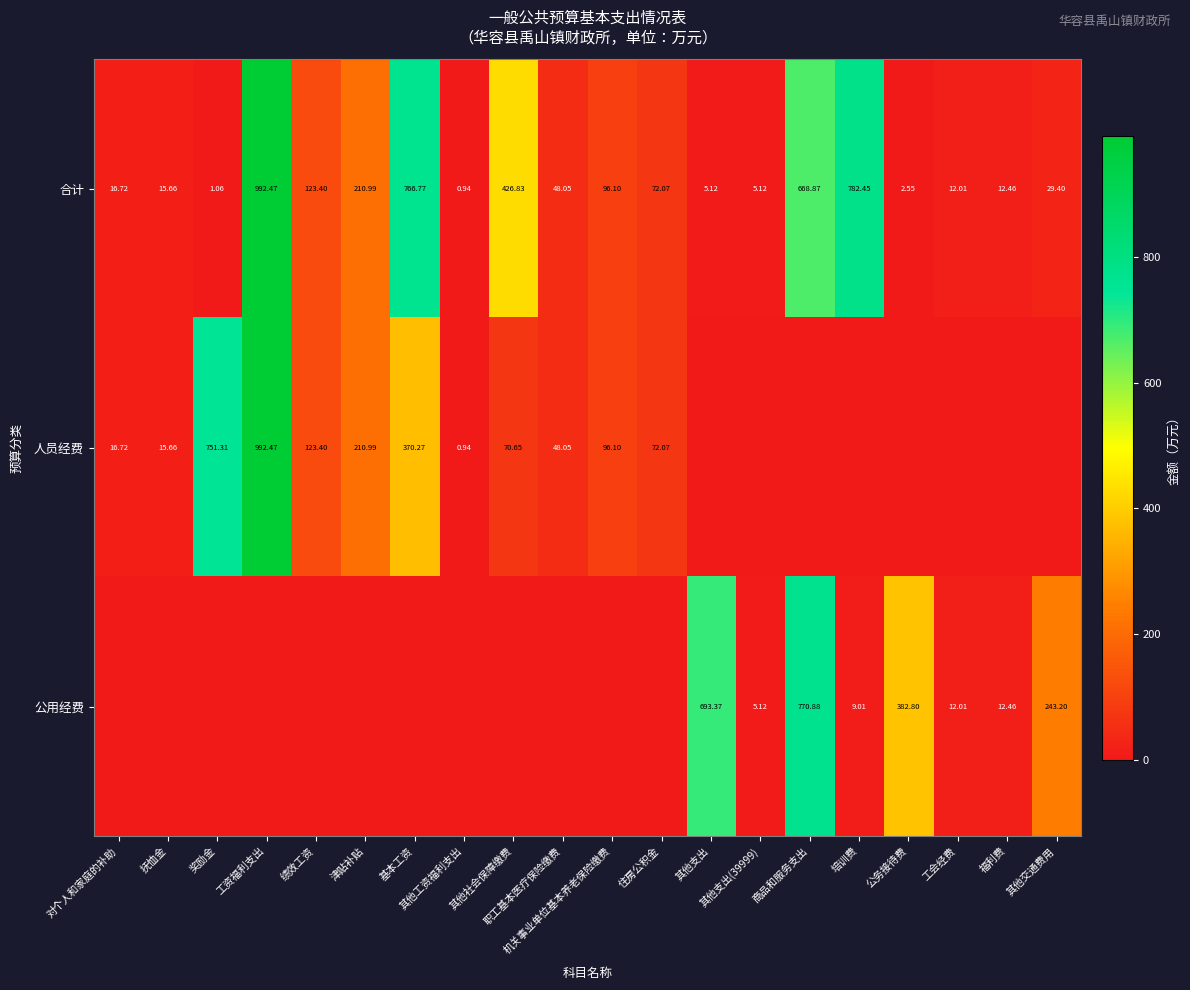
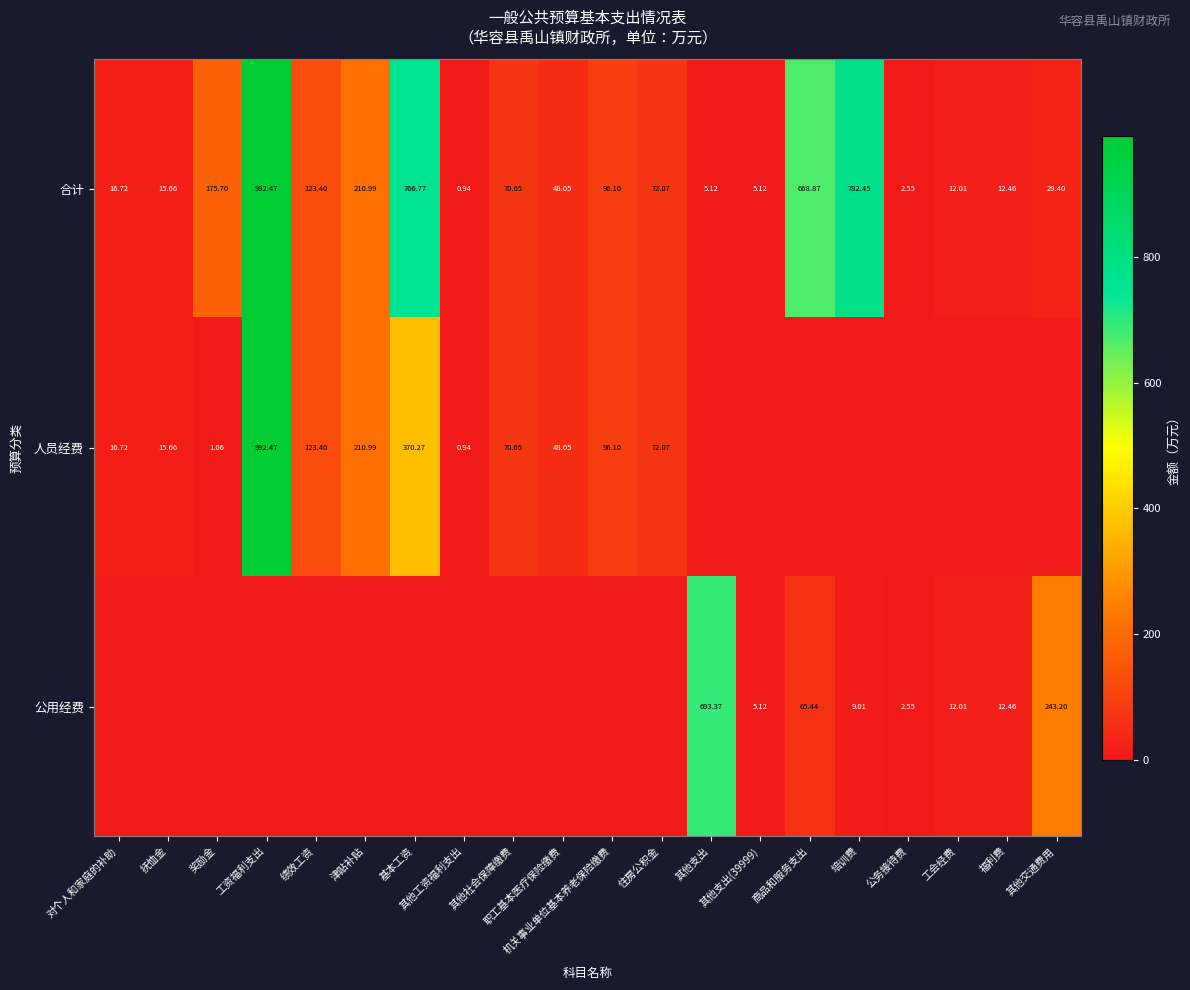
  {
    "合计": {
      "对个人和家庭的补助": 16.72,
      "抚恤金": 15.66,
-     "奖励金": 1.06,
+     "奖励金": 175.70,
      "工资福利支出": 992.47,
      "绩效工资": 123.40,
      "津贴补贴": 210.99,
      "基本工资": 766.77,
      "其他工资福利支出": 0.94,
-     "其他社会保障缴费": 426.83,
+     "其他社会保障缴费": 70.65,
      "职工基本医疗保险缴费": 48.05,
      "机关事业单位基本养老保险缴费": 96.10,
      "住房公积金": 72.07,
      "其他支出": 5.12,
      "其他支出(39999)": 5.12,
      "商品和服务支出": 668.87,
      "培训费": 782.45,
      "公务接待费": 2.55,
      "工会经费": 12.01,
      "福利费": 12.46,
      "其他交通费用": 29.40
    },
    "人员经费": {
      "对个人和家庭的补助": 16.72,
      "抚恤金": 15.66,
-     "奖励金": 751.31,
+     "奖励金": 1.06,
      "工资福利支出": 992.47,
      "绩效工资": 123.40,
      "津贴补贴": 210.99,
      "基本工资": 370.27,
      "其他工资福利支出": 0.94,
      "其他社会保障缴费": 70.65,
      "职工基本医疗保险缴费": 48.05,
      "机关事业单位基本养老保险缴费": 96.10,
      "住房公积金": 72.07
    },
    "公用经费": {
      "其他支出": 693.37,
      "其他支出(39999)": 5.12,
-     "商品和服务支出": 770.88,
+     "商品和服务支出": 65.44,
      "培训费": 9.01,
-     "公务接待费": 382.80,
+     "公务接待费": 2.55,
      "工会经费": 12.01,
      "福利费": 12.46,
      "其他交通费用": 243.20
    }
  }
